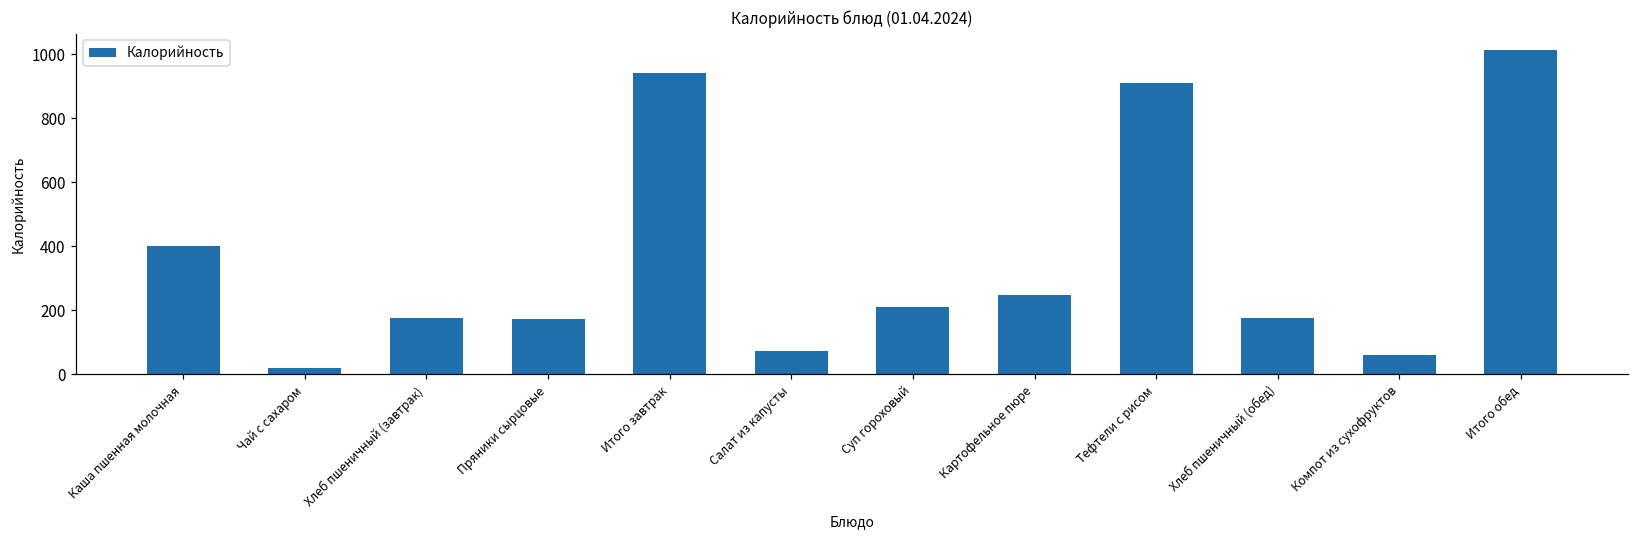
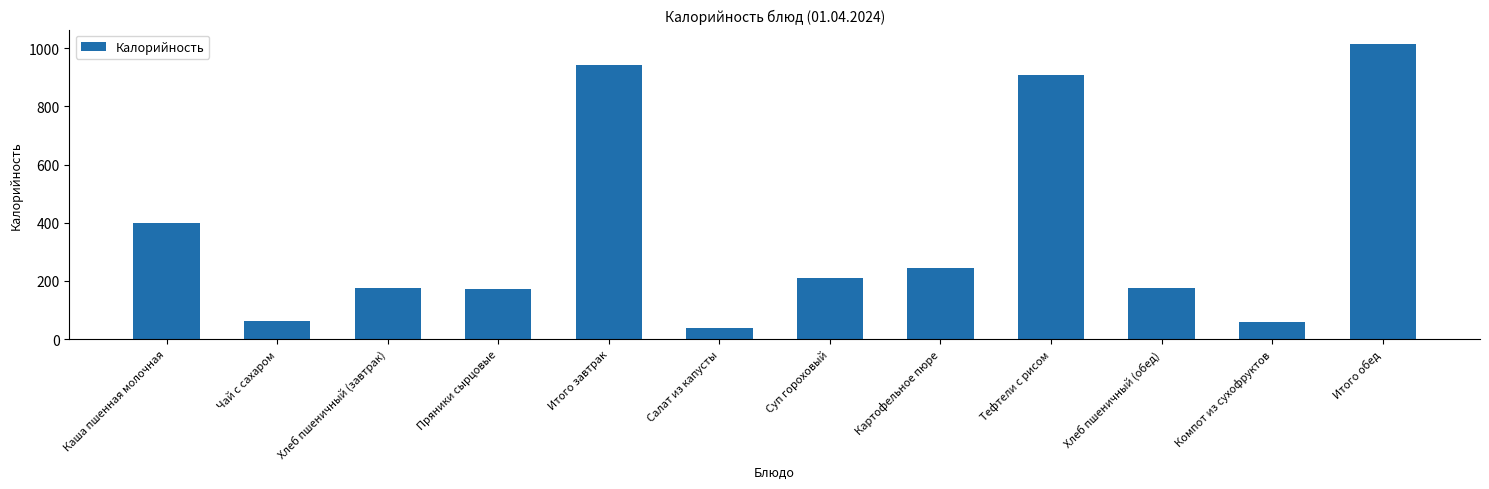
  {
    "Каша пшенная молочная": 400,
-   "Чай с сахаром": 20,
+   "Чай с сахаром": 60,
    "Хлеб пшеничный (завтрак)": 180,
    "Пряники сырцовые": 170,
    "Итого завтрак": 940,
-   "Салат из капусты": 70,
+   "Салат из капусты": 40,
    "Суп гороховый": 210,
    "Картофельное пюре": 250,
    "Тефтели с рисом": 910,
    "Хлеб пшеничный (обед)": 180,
    "Компот из сухофруктов": 60,
    "Итого обед": 1010
  }
